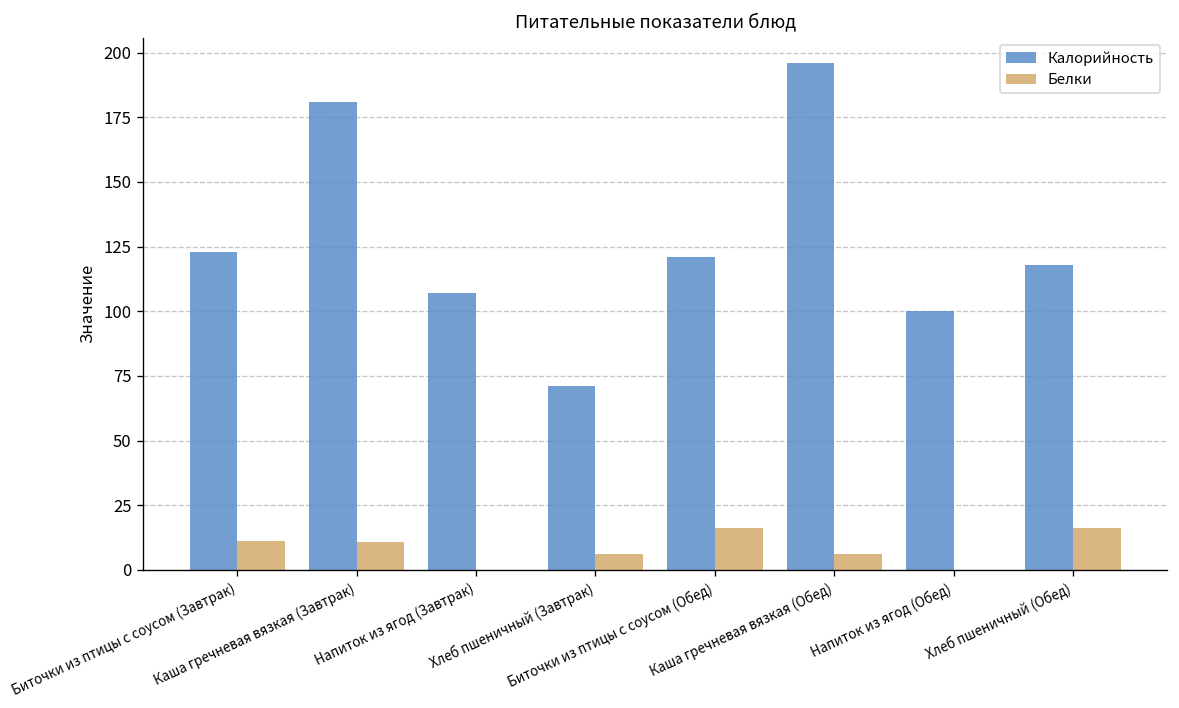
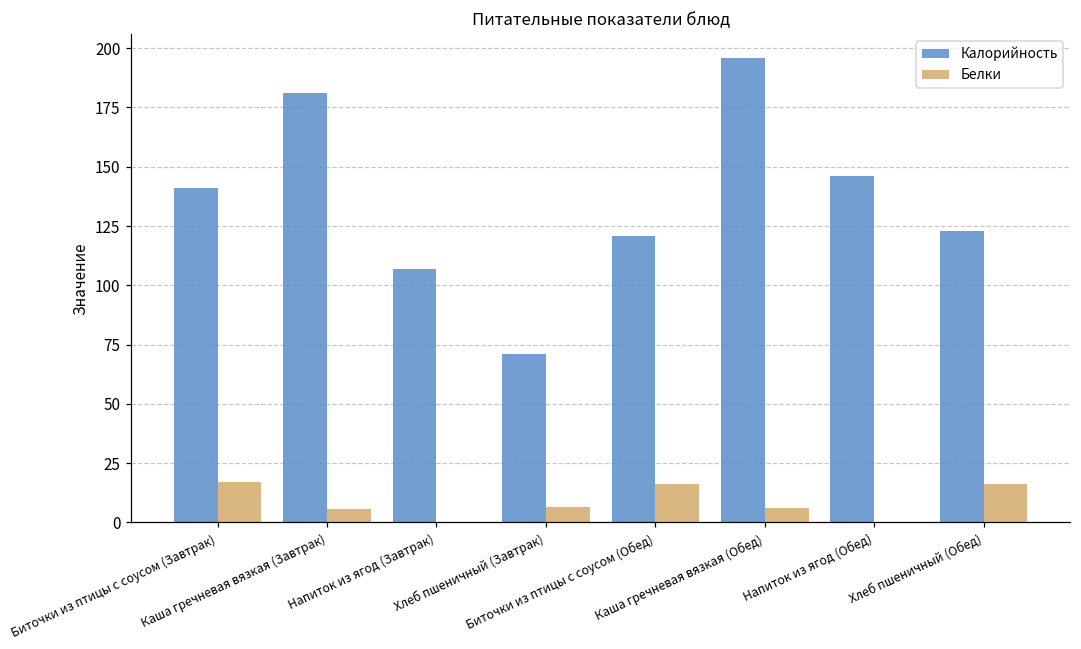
  {
    "Калорийность": {
-     "Биточки из птицы с соусом (Завтрак)": 123,
+     "Биточки из птицы с соусом (Завтрак)": 141,
      "Каша гречневая вязкая (Завтрак)": 181,
      "Напиток из ягод (Завтрак)": 107,
      "Хлеб пшеничный (Завтрак)": 71,
      "Биточки из птицы с соусом (Обед)": 121,
      "Каша гречневая вязкая (Обед)": 196,
-     "Напиток из ягод (Обед)": 100,
-     "Хлеб пшеничный (Обед)": 118
+     "Напиток из ягод (Обед)": 146,
+     "Хлеб пшеничный (Обед)": 123
    },
    "Белки": {
-     "Биточки из птицы с соусом (Завтрак)": 11,
-     "Каша гречневая вязкая (Завтрак)": 11,
+     "Биточки из птицы с соусом (Завтрак)": 17,
+     "Каша гречневая вязкая (Завтрак)": 6,
      "Хлеб пшеничный (Завтрак)": 6,
      "Биточки из птицы с соусом (Обед)": 16,
      "Каша гречневая вязкая (Обед)": 6,
      "Хлеб пшеничный (Обед)": 16
    }
  }
